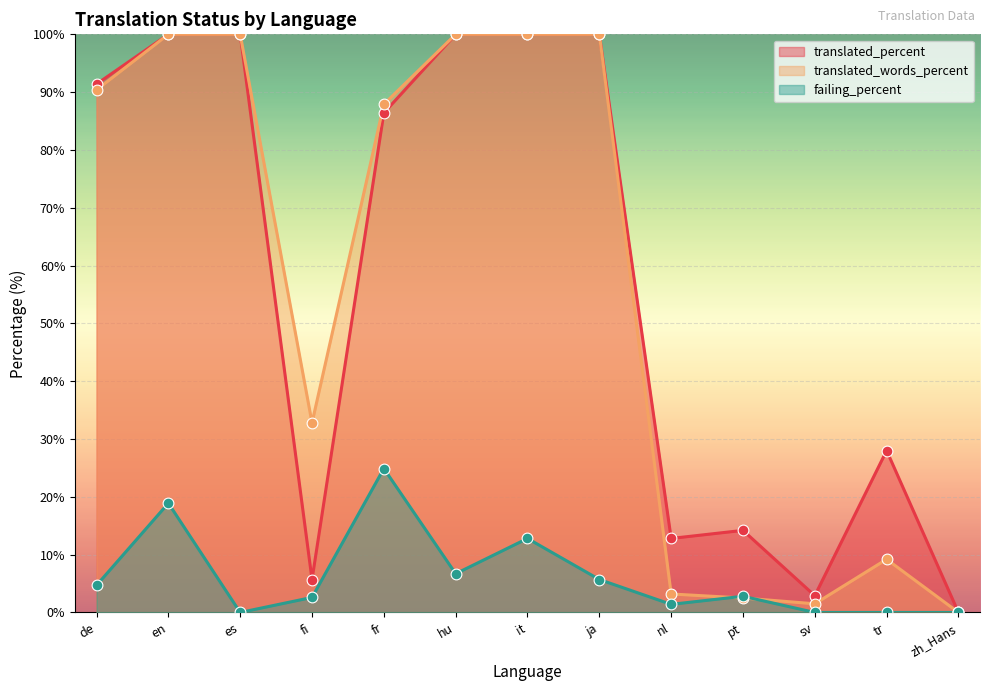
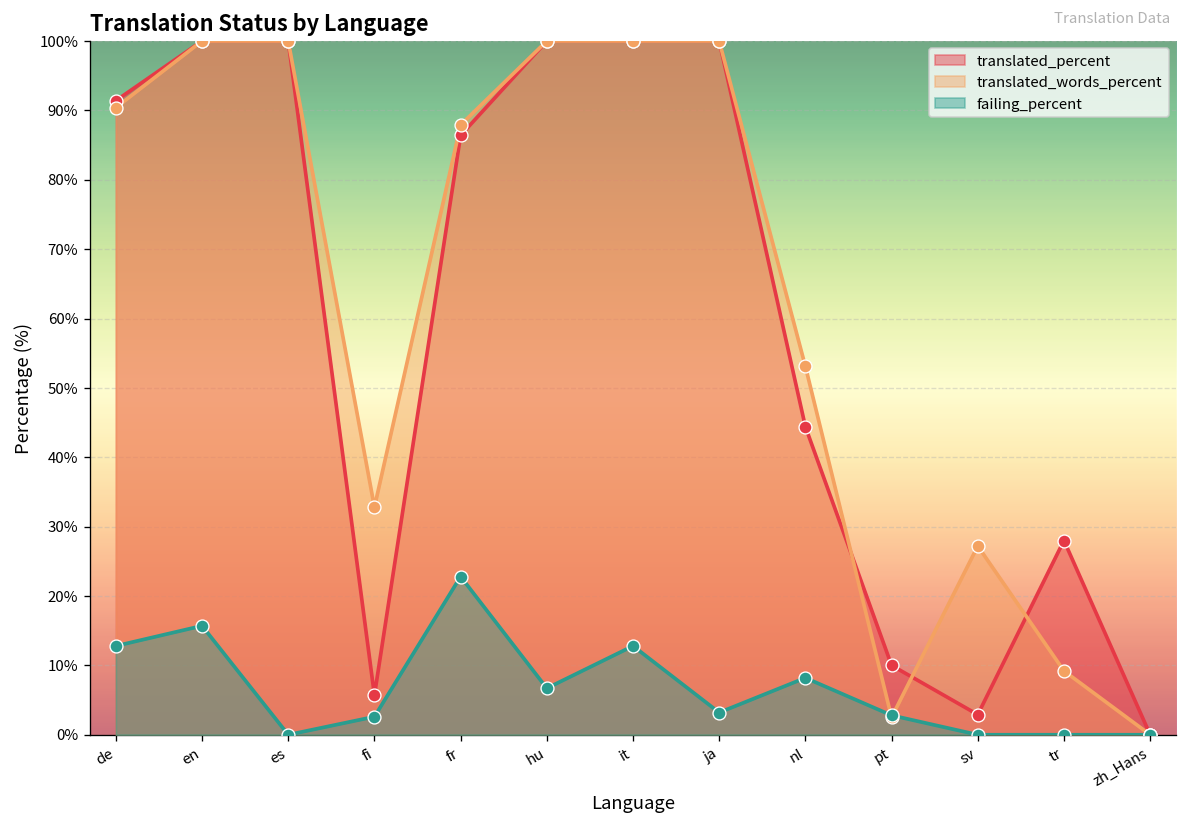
  {
    "translated_percent": {
      "de": "91%",
      "fi": "6%",
      "fr": "86%",
-     "nl": "13%",
-     "pt": "14%",
+     "nl": "44%",
+     "pt": "10%",
      "sv": "3%",
      "tr": "28%"
    },
    "translated_words_percent": {
      "de": "90%",
      "fi": "33%",
      "fr": "88%",
-     "nl": "3%",
-     "sv": "2%",
+     "nl": "53%",
+     "sv": "27%",
      "tr": "9%"
    },
    "failing_percent": {
-     "de": "5%",
-     "en": "19%",
+     "de": "13%",
+     "en": "16%",
      "es": "0%",
      "fi": "3%",
-     "fr": "25%",
+     "fr": "23%",
      "hu": "7%",
      "it": "13%",
-     "ja": "6%",
-     "nl": "1%",
+     "ja": "3%",
+     "nl": "8%",
      "sv": "0%",
      "tr": "0%"
    }
  }
